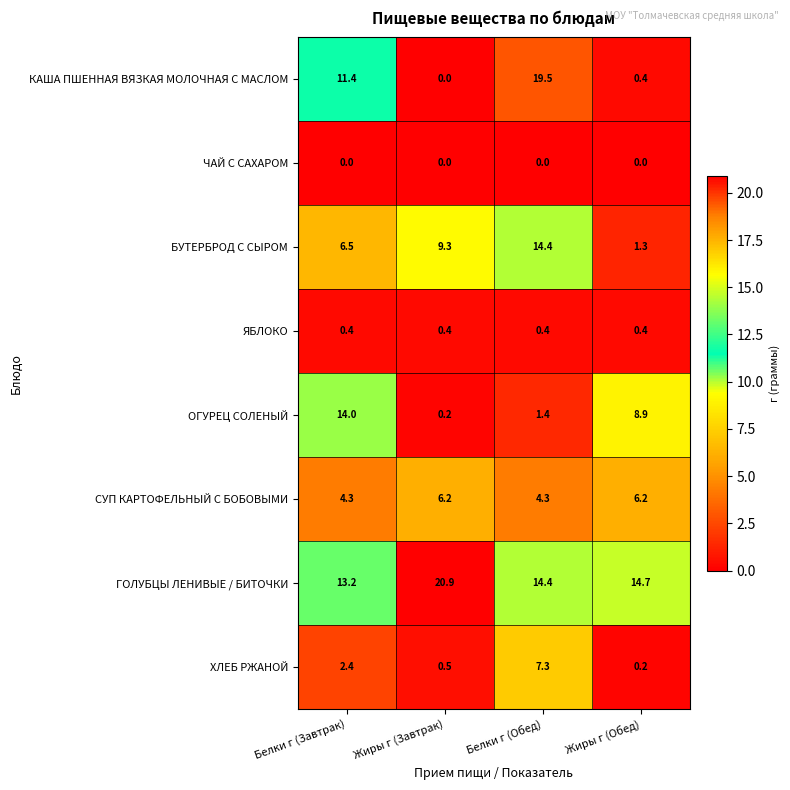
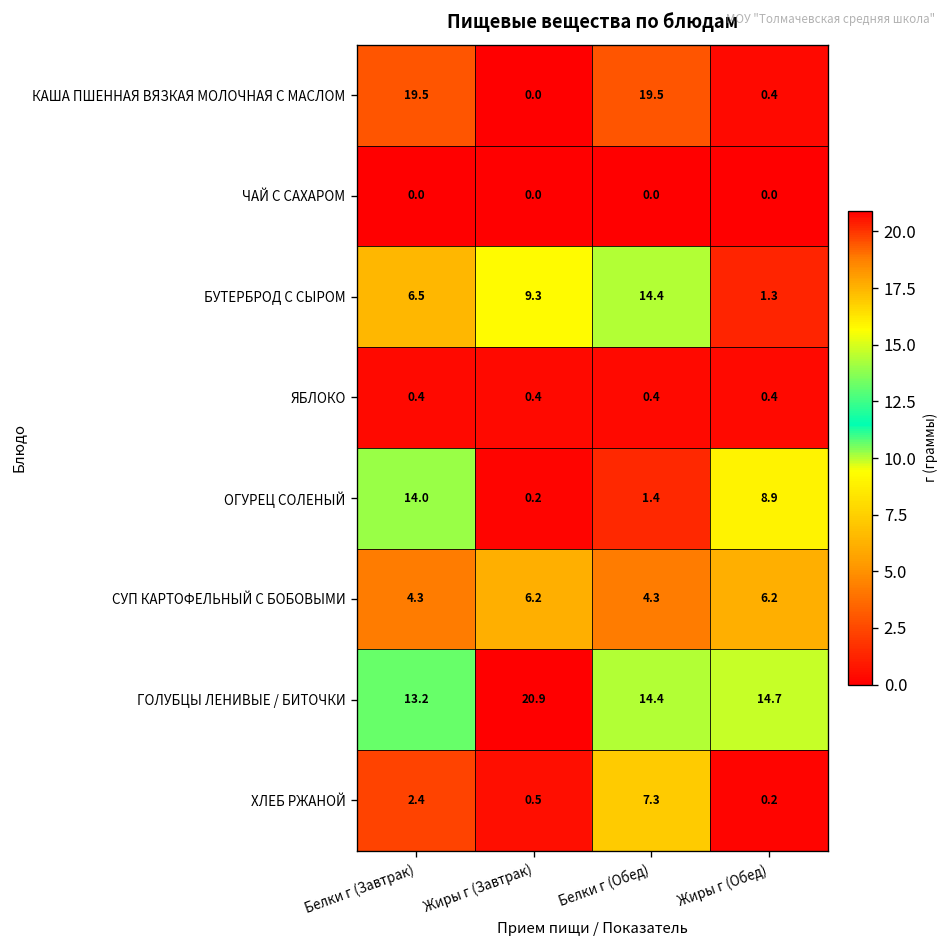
  {
    "КАША ПШЕННАЯ ВЯЗКАЯ МОЛОЧНАЯ С МАСЛОМ": {
-     "Белки г (Завтрак)": 11.4,
+     "Белки г (Завтрак)": 19.5,
      "Жиры г (Завтрак)": 0.0,
      "Белки г (Обед)": 19.5,
      "Жиры г (Обед)": 0.4
    },
    "ЧАЙ С САХАРОМ": {
      "Белки г (Завтрак)": 0.0,
      "Жиры г (Завтрак)": 0.0,
      "Белки г (Обед)": 0.0,
      "Жиры г (Обед)": 0.0
    },
    "БУТЕРБРОД С СЫРОМ": {
      "Белки г (Завтрак)": 6.5,
      "Жиры г (Завтрак)": 9.3,
      "Белки г (Обед)": 14.4,
      "Жиры г (Обед)": 1.3
    },
    "ЯБЛОКО": {
      "Белки г (Завтрак)": 0.4,
      "Жиры г (Завтрак)": 0.4,
      "Белки г (Обед)": 0.4,
      "Жиры г (Обед)": 0.4
    },
    "ОГУРЕЦ СОЛЕНЫЙ": {
      "Белки г (Завтрак)": 14.0,
      "Жиры г (Завтрак)": 0.2,
      "Белки г (Обед)": 1.4,
      "Жиры г (Обед)": 8.9
    },
    "СУП КАРТОФЕЛЬНЫЙ С БОБОВЫМИ": {
      "Белки г (Завтрак)": 4.3,
      "Жиры г (Завтрак)": 6.2,
      "Белки г (Обед)": 4.3,
      "Жиры г (Обед)": 6.2
    },
    "ГОЛУБЦЫ ЛЕНИВЫЕ / БИТОЧКИ": {
      "Белки г (Завтрак)": 13.2,
      "Жиры г (Завтрак)": 20.9,
      "Белки г (Обед)": 14.4,
      "Жиры г (Обед)": 14.7
    },
    "ХЛЕБ РЖАНОЙ": {
      "Белки г (Завтрак)": 2.4,
      "Жиры г (Завтрак)": 0.5,
      "Белки г (Обед)": 7.3,
      "Жиры г (Обед)": 0.2
    }
  }
